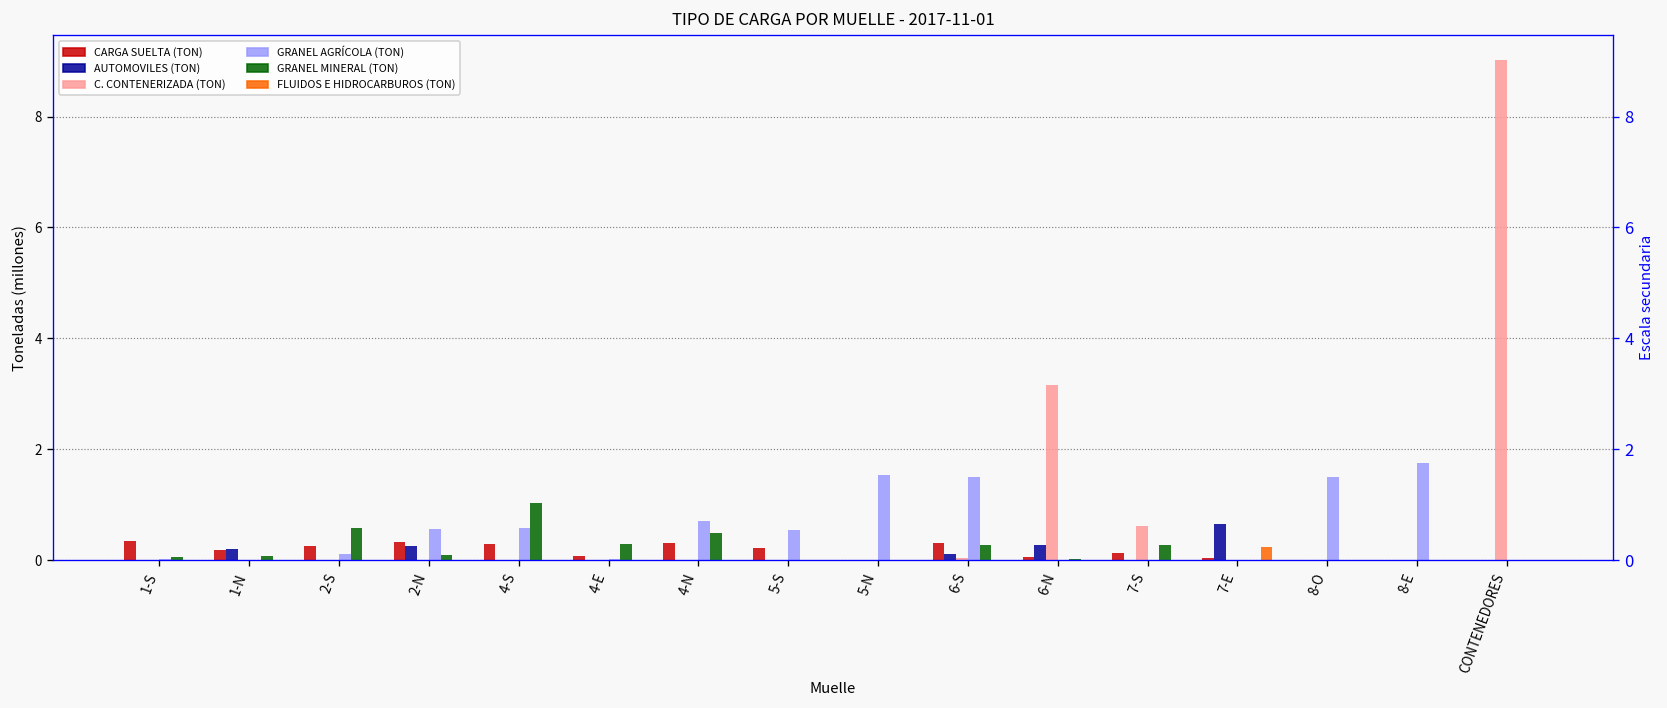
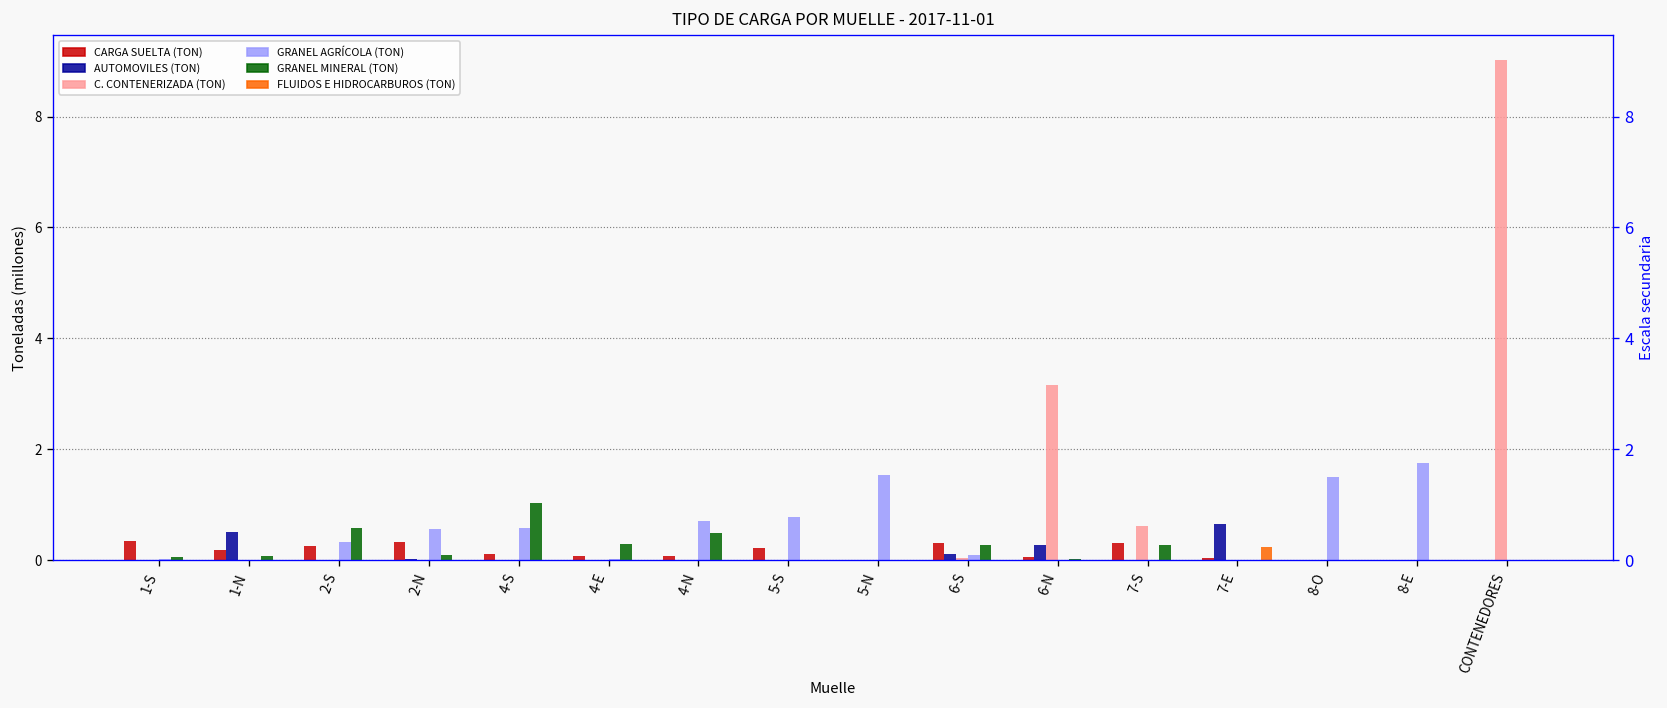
  {
    "CARGA SUELTA (TON)": {
      "1-S": 0.3,
      "1-N": 0.2,
      "2-S": 0.3,
      "2-N": 0.3,
-     "4-S": 0.3,
+     "4-S": 0.1,
      "4-E": 0.1,
-     "4-N": 0.3,
+     "4-N": 0.1,
      "5-S": 0.2,
      "5-N": 0.0,
      "6-S": 0.3,
      "6-N": 0.1,
-     "7-S": 0.1,
+     "7-S": 0.3,
      "8-E": 0.0
    },
    "AUTOMOVILES (TON)": {
      "1-S": 0.0,
-     "1-N": 0.2,
+     "1-N": 0.5,
      "2-S": 0.0,
-     "2-N": 0.3,
+     "2-N": 0.0,
      "4-S": 0.0,
      "4-E": 0.0,
      "5-S": 0.0,
      "5-N": 0.0,
      "6-S": 0.1,
      "6-N": 0.3,
      "7-S": 0.0,
      "7-E": 0.7,
      "8-O": 0.0,
      "8-E": 0.0,
      "CONTENEDORES": 0.0
    },
    "C. CONTENERIZADA (TON)": {
      "2-S": 0.0,
      "4-E": 0.0,
      "5-N": 0.0,
      "6-N": 3.2,
      "7-S": 0.6,
      "8-O": 0.0,
      "8-E": 0.0,
      "CONTENEDORES": 9.0
    },
    "GRANEL AGRÍCOLA (TON)": {
      "1-N": 0.0,
-     "2-S": 0.1,
+     "2-S": 0.3,
      "2-N": 0.6,
      "4-S": 0.6,
      "4-N": 0.7,
-     "5-S": 0.5,
+     "5-S": 0.8,
      "5-N": 1.5,
-     "6-S": 1.5,
+     "6-S": 0.1,
      "7-S": 0.0,
      "7-E": 0.0,
      "8-O": 1.5,
      "8-E": 1.7,
      "CONTENEDORES": 0.0
    },
    "GRANEL MINERAL (TON)": {
      "1-S": 0.1,
      "1-N": 0.1,
      "2-S": 0.6,
      "2-N": 0.1,
      "4-S": 1.0,
      "4-E": 0.3,
      "4-N": 0.5,
      "5-S": 0.0,
      "5-N": 0.0,
      "6-S": 0.3,
      "7-S": 0.3,
      "7-E": 0.0,
      "8-O": 0.0,
      "8-E": 0.0,
      "CONTENEDORES": 0.0
    },
    "FLUIDOS E HIDROCARBUROS (TON)": {
      "1-S": 0.0,
      "1-N": 0.0,
      "2-S": 0.0,
      "2-N": 0.0,
      "4-S": 0.0,
      "4-E": 0.0,
      "4-N": 0.0,
      "5-S": 0.0,
      "5-N": 0.0,
      "6-S": 0.0,
      "6-N": 0.0,
      "7-S": 0.0,
      "7-E": 0.2,
      "8-O": 0.0,
      "8-E": 0.0,
      "CONTENEDORES": 0.0
    }
  }
